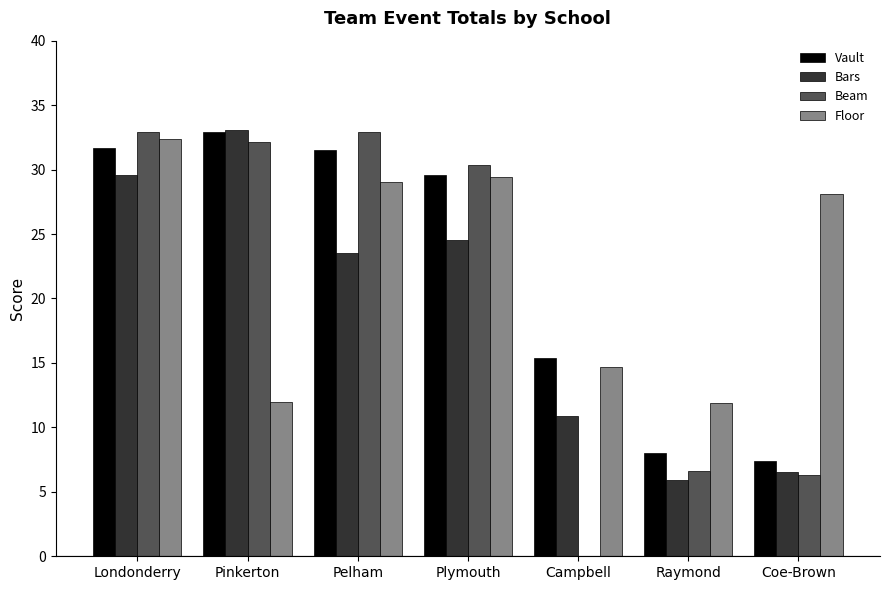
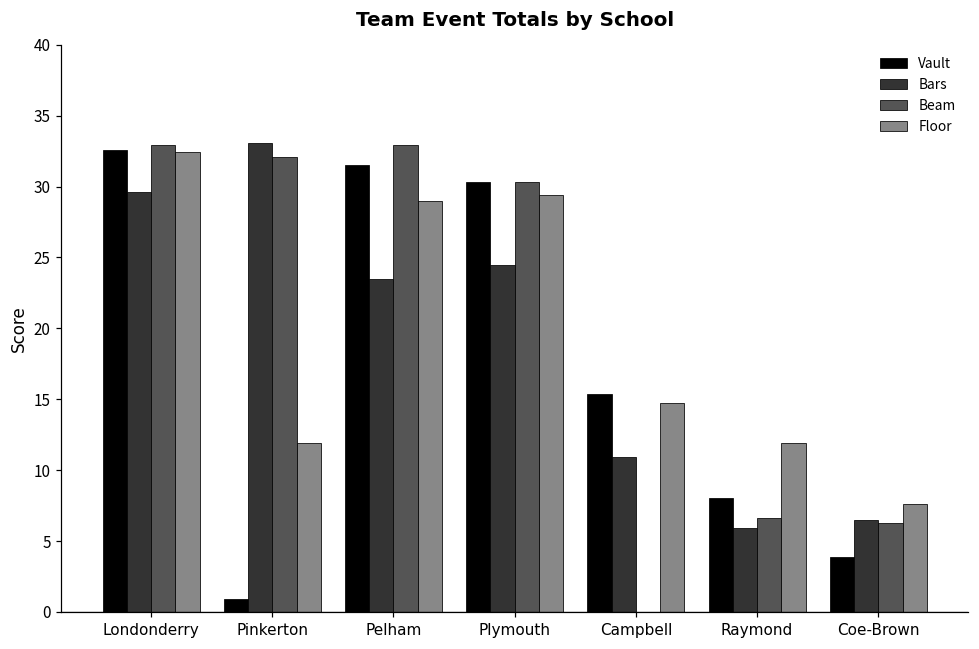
  {
    "Vault": {
-     "Londonderry": 31.7,
-     "Pinkerton": 33.0,
+     "Londonderry": 32.6,
+     "Pinkerton": 0.9,
      "Pelham": 31.5,
-     "Plymouth": 29.6,
+     "Plymouth": 30.3,
      "Campbell": 15.4,
      "Raymond": 8.0,
-     "Coe-Brown": 7.4
+     "Coe-Brown": 3.9
    },
    "Floor": {
      "Londonderry": 32.4,
      "Pinkerton": 11.9,
      "Pelham": 29.0,
      "Plymouth": 29.4,
      "Campbell": 14.7,
      "Raymond": 11.9,
-     "Coe-Brown": 28.1
+     "Coe-Brown": 7.6
    }
  }
